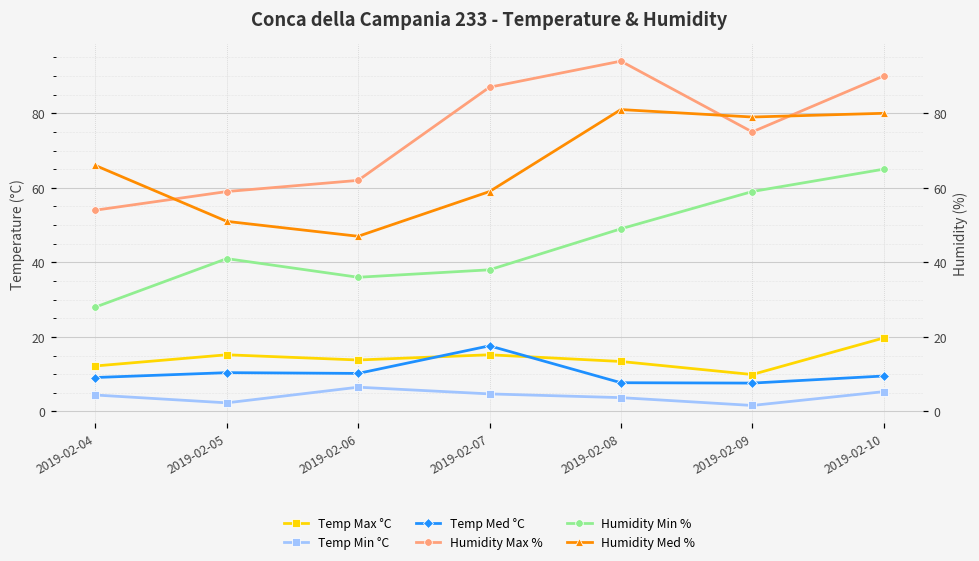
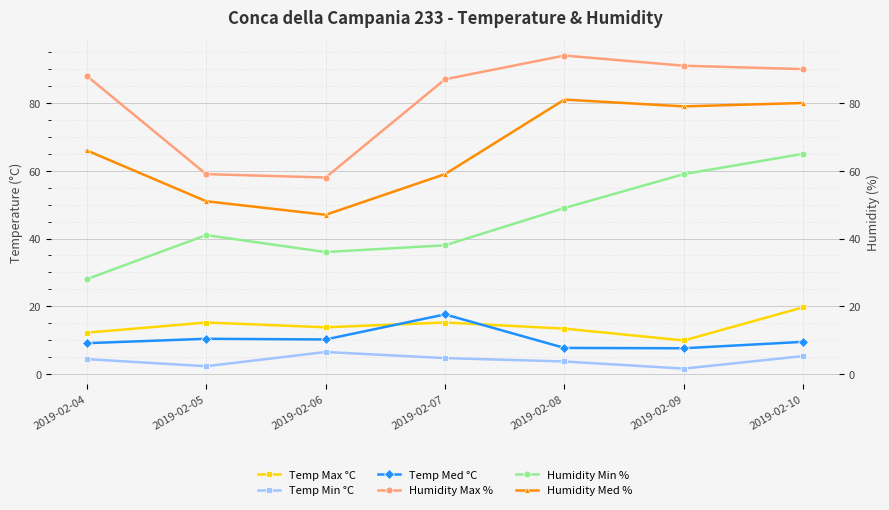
  {
    "Temp Max °C": {
      "2019-02-04": 12,
      "2019-02-05": 15,
      "2019-02-06": 14,
      "2019-02-07": 15,
      "2019-02-08": 13,
      "2019-02-09": 10,
      "2019-02-10": 20
    },
    "Temp Min °C": {
      "2019-02-04": 4,
      "2019-02-05": 2,
      "2019-02-06": 7,
      "2019-02-07": 5,
      "2019-02-08": 4,
      "2019-02-09": 2,
      "2019-02-10": 5
    },
    "Temp Med °C": {
      "2019-02-04": 9,
      "2019-02-05": 10,
      "2019-02-06": 10,
      "2019-02-07": 18,
      "2019-02-08": 8,
      "2019-02-09": 8,
      "2019-02-10": 10
    },
    "Humidity Max %": {
-     "2019-02-04": 54,
+     "2019-02-04": 88,
      "2019-02-05": 59,
-     "2019-02-06": 62,
+     "2019-02-06": 58,
      "2019-02-07": 87,
      "2019-02-08": 94,
-     "2019-02-09": 75,
+     "2019-02-09": 91,
      "2019-02-10": 90
    },
    "Humidity Min %": {
      "2019-02-04": 28,
      "2019-02-05": 41,
      "2019-02-06": 36,
      "2019-02-07": 38,
      "2019-02-08": 49,
      "2019-02-09": 59,
      "2019-02-10": 65
    },
    "Humidity Med %": {
      "2019-02-04": 66,
      "2019-02-05": 51,
      "2019-02-06": 47,
      "2019-02-07": 59,
      "2019-02-08": 81,
      "2019-02-09": 79,
      "2019-02-10": 80
    }
  }
